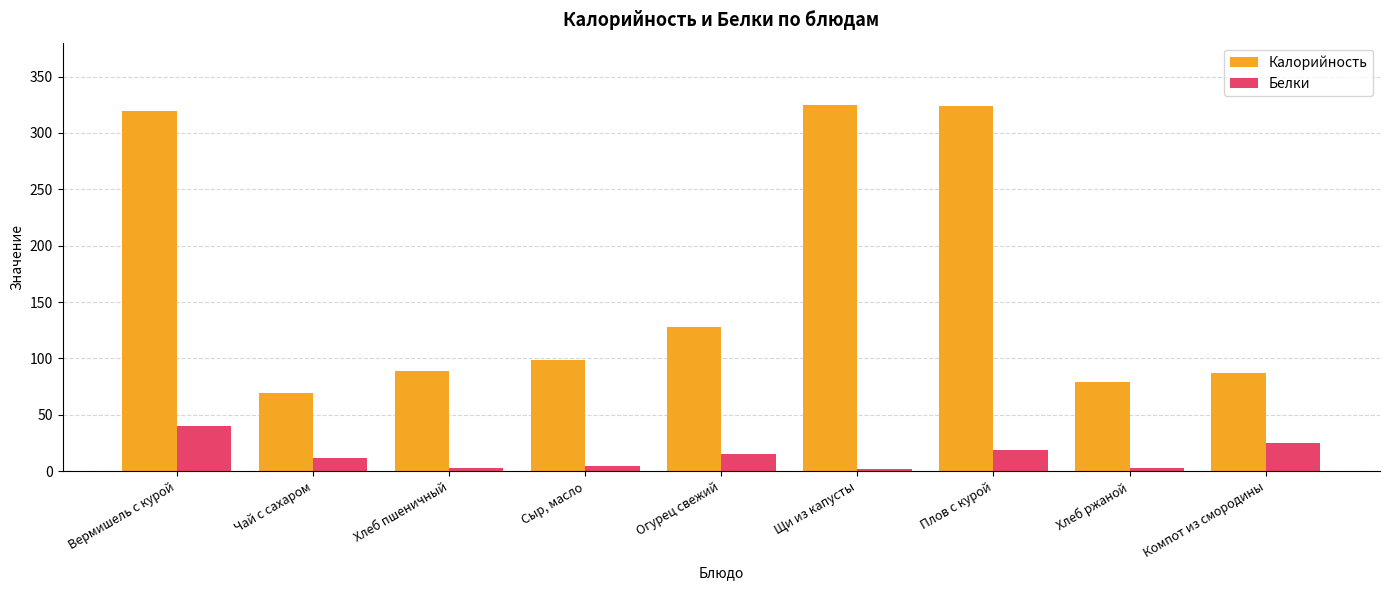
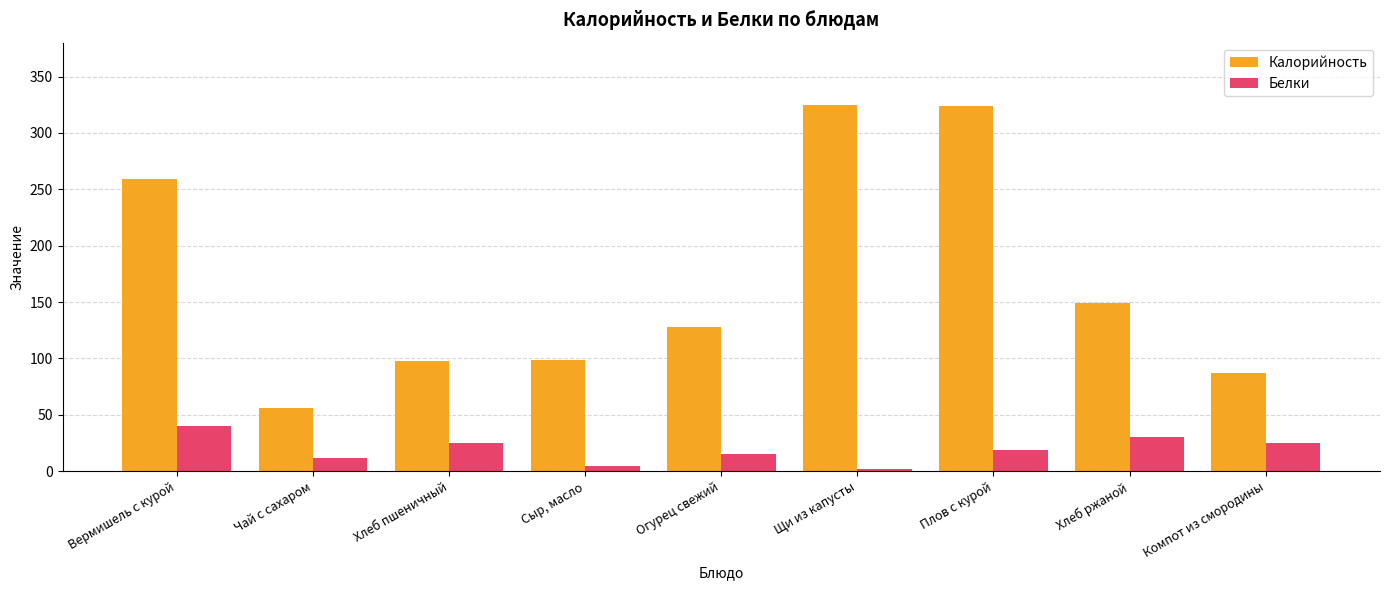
  {
    "Калорийность": {
-     "Вермишель с курой": 319,
-     "Чай с сахаром": 69,
-     "Хлеб пшеничный": 89,
+     "Вермишель с курой": 259,
+     "Чай с сахаром": 56,
+     "Хлеб пшеничный": 98,
      "Сыр, масло": 99,
      "Огурец свежий": 128,
      "Щи из капусты": 325,
      "Плов с курой": 324,
-     "Хлеб ржаной": 79,
+     "Хлеб ржаной": 149,
      "Компот из смородины": 87
    },
    "Белки": {
      "Вермишель с курой": 40,
      "Чай с сахаром": 12,
-     "Хлеб пшеничный": 3,
+     "Хлеб пшеничный": 25,
      "Сыр, масло": 5,
      "Огурец свежий": 15,
      "Плов с курой": 19,
-     "Хлеб ржаной": 3,
+     "Хлеб ржаной": 30,
      "Компот из смородины": 25
    }
  }
